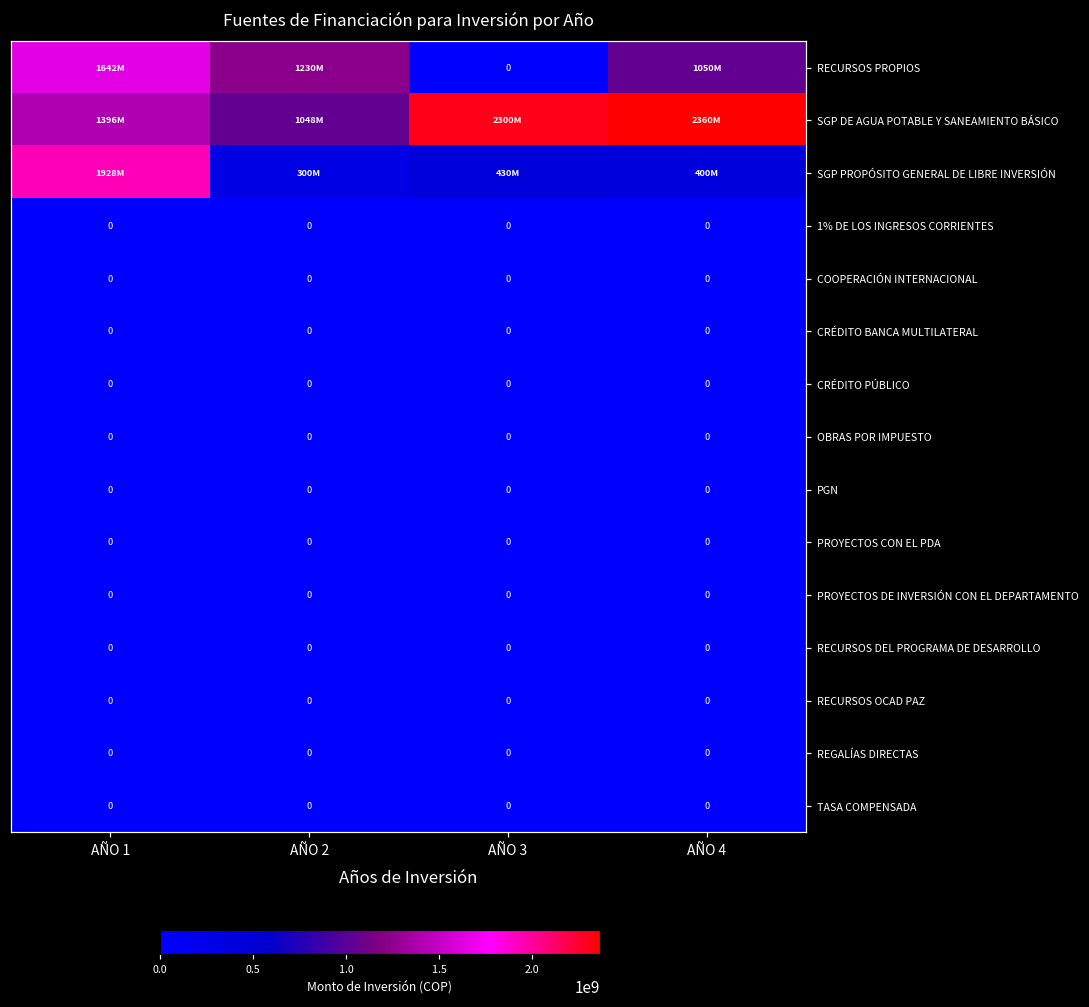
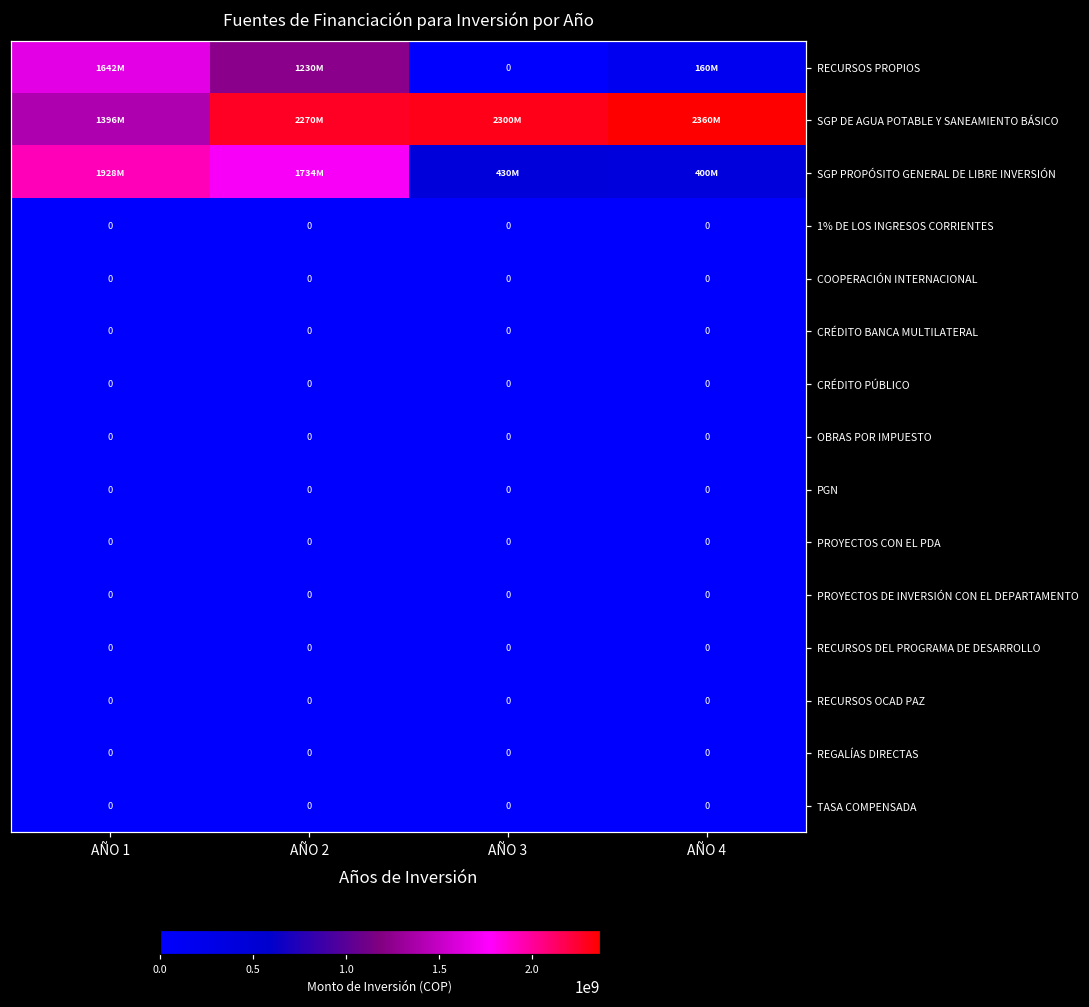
  {
    "RECURSOS PROPIOS": {
      "AÑO 1": "1642M",
      "AÑO 2": "1230M",
      "AÑO 3": "0",
-     "AÑO 4": "1050M"
+     "AÑO 4": "160M"
    },
    "SGP DE AGUA POTABLE Y SANEAMIENTO BÁSICO": {
      "AÑO 1": "1396M",
-     "AÑO 2": "1048M",
+     "AÑO 2": "2270M",
      "AÑO 3": "2300M",
      "AÑO 4": "2360M"
    },
    "SGP PROPÓSITO GENERAL DE LIBRE INVERSIÓN": {
      "AÑO 1": "1928M",
-     "AÑO 2": "300M",
+     "AÑO 2": "1734M",
      "AÑO 3": "430M",
      "AÑO 4": "400M"
    },
    "1% DE LOS INGRESOS CORRIENTES": {
      "AÑO 1": "0",
      "AÑO 2": "0",
      "AÑO 3": "0",
      "AÑO 4": "0"
    },
    "COOPERACIÓN INTERNACIONAL": {
      "AÑO 1": "0",
      "AÑO 2": "0",
      "AÑO 3": "0",
      "AÑO 4": "0"
    },
    "CRÉDITO BANCA MULTILATERAL": {
      "AÑO 1": "0",
      "AÑO 2": "0",
      "AÑO 3": "0",
      "AÑO 4": "0"
    },
    "CRÉDITO PÚBLICO": {
      "AÑO 1": "0",
      "AÑO 2": "0",
      "AÑO 3": "0",
      "AÑO 4": "0"
    },
    "OBRAS POR IMPUESTO": {
      "AÑO 1": "0",
      "AÑO 2": "0",
      "AÑO 3": "0",
      "AÑO 4": "0"
    },
    "PGN": {
      "AÑO 1": "0",
      "AÑO 2": "0",
      "AÑO 3": "0",
      "AÑO 4": "0"
    },
    "PROYECTOS CON EL PDA": {
      "AÑO 1": "0",
      "AÑO 2": "0",
      "AÑO 3": "0",
      "AÑO 4": "0"
    },
    "PROYECTOS DE INVERSIÓN CON EL DEPARTAMENTO": {
      "AÑO 1": "0",
      "AÑO 2": "0",
      "AÑO 3": "0",
      "AÑO 4": "0"
    },
    "RECURSOS DEL PROGRAMA DE DESARROLLO": {
      "AÑO 1": "0",
      "AÑO 2": "0",
      "AÑO 3": "0",
      "AÑO 4": "0"
    },
    "RECURSOS OCAD PAZ": {
      "AÑO 1": "0",
      "AÑO 2": "0",
      "AÑO 3": "0",
      "AÑO 4": "0"
    },
    "REGALÍAS DIRECTAS": {
      "AÑO 1": "0",
      "AÑO 2": "0",
      "AÑO 3": "0",
      "AÑO 4": "0"
    },
    "TASA COMPENSADA": {
      "AÑO 1": "0",
      "AÑO 2": "0",
      "AÑO 3": "0",
      "AÑO 4": "0"
    }
  }
